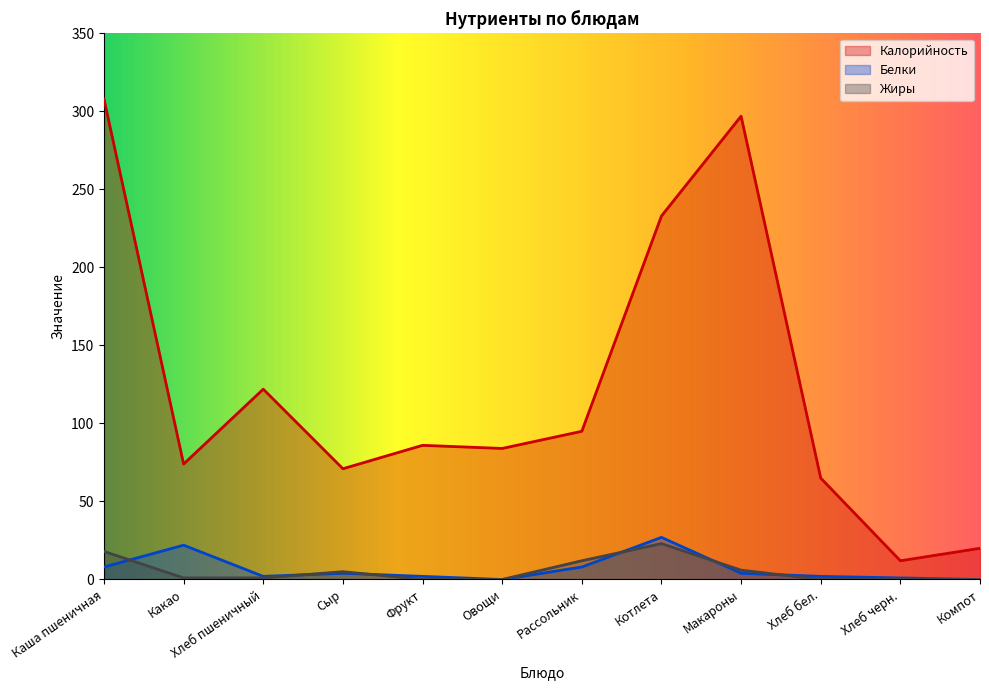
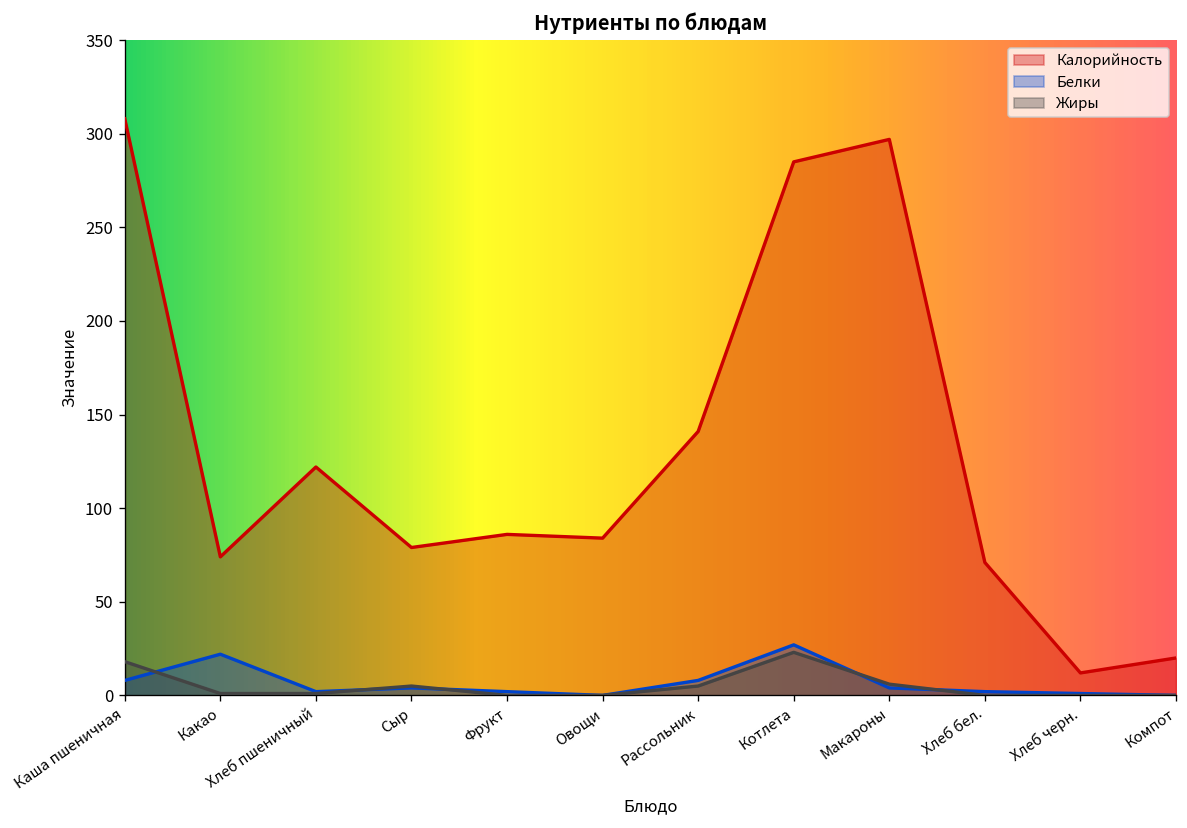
  {
    "Калорийность": {
      "Каша пшеничная": 308,
      "Какао": 74,
      "Хлеб пшеничный": 122,
-     "Сыр": 71,
+     "Сыр": 79,
      "Фрукт": 86,
      "Овощи": 84,
-     "Рассольник": 95,
-     "Котлета": 233,
+     "Рассольник": 141,
+     "Котлета": 285,
      "Макароны": 297,
-     "Хлеб бел.": 65,
+     "Хлеб бел.": 71,
      "Хлеб черн.": 12,
      "Компот": 20
    },
    "Белки": {
      "Каша пшеничная": 8,
      "Какао": 22,
      "Фрукт": 2,
      "Рассольник": 8,
      "Котлета": 27,
      "Макароны": 4,
      "Хлеб бел.": 2
    },
    "Жиры": {
      "Каша пшеничная": 18,
      "Какао": 1,
      "Фрукт": 0,
-     "Рассольник": 12,
+     "Рассольник": 5,
      "Котлета": 23,
      "Макароны": 6,
      "Хлеб бел.": 0
    }
  }
